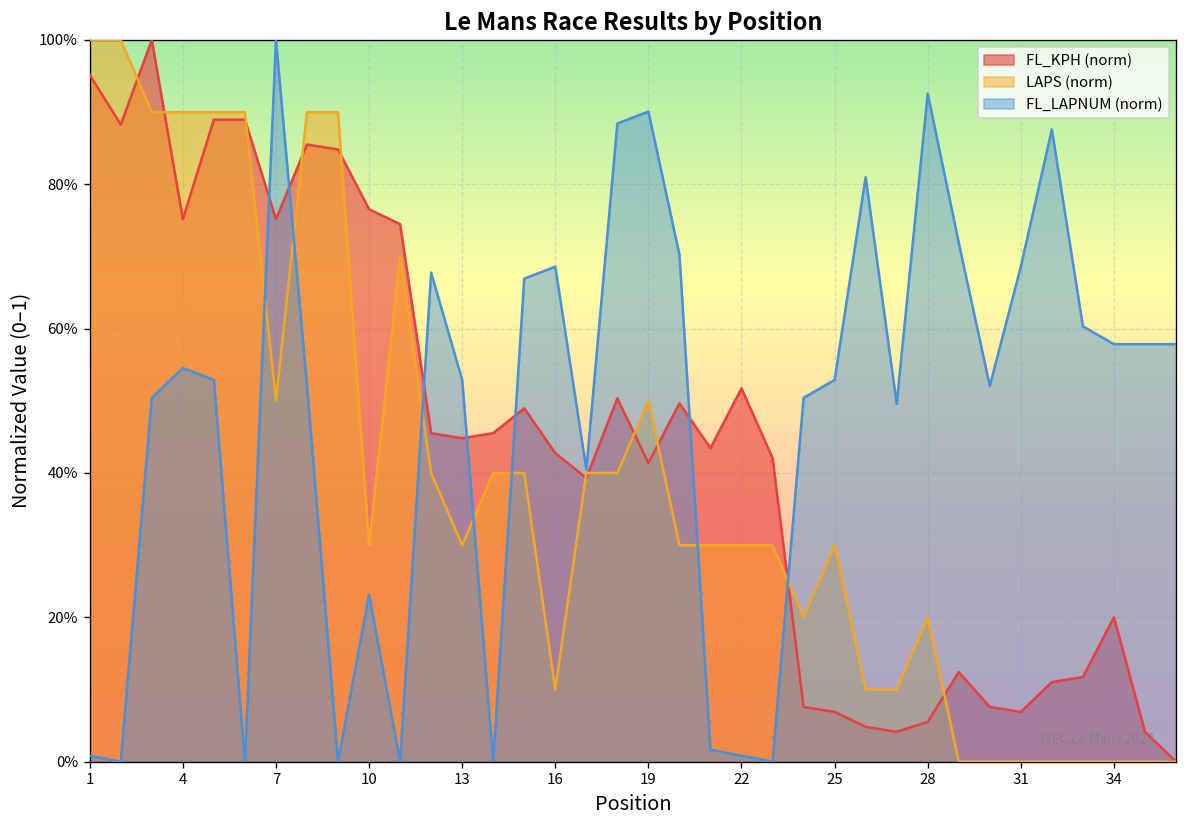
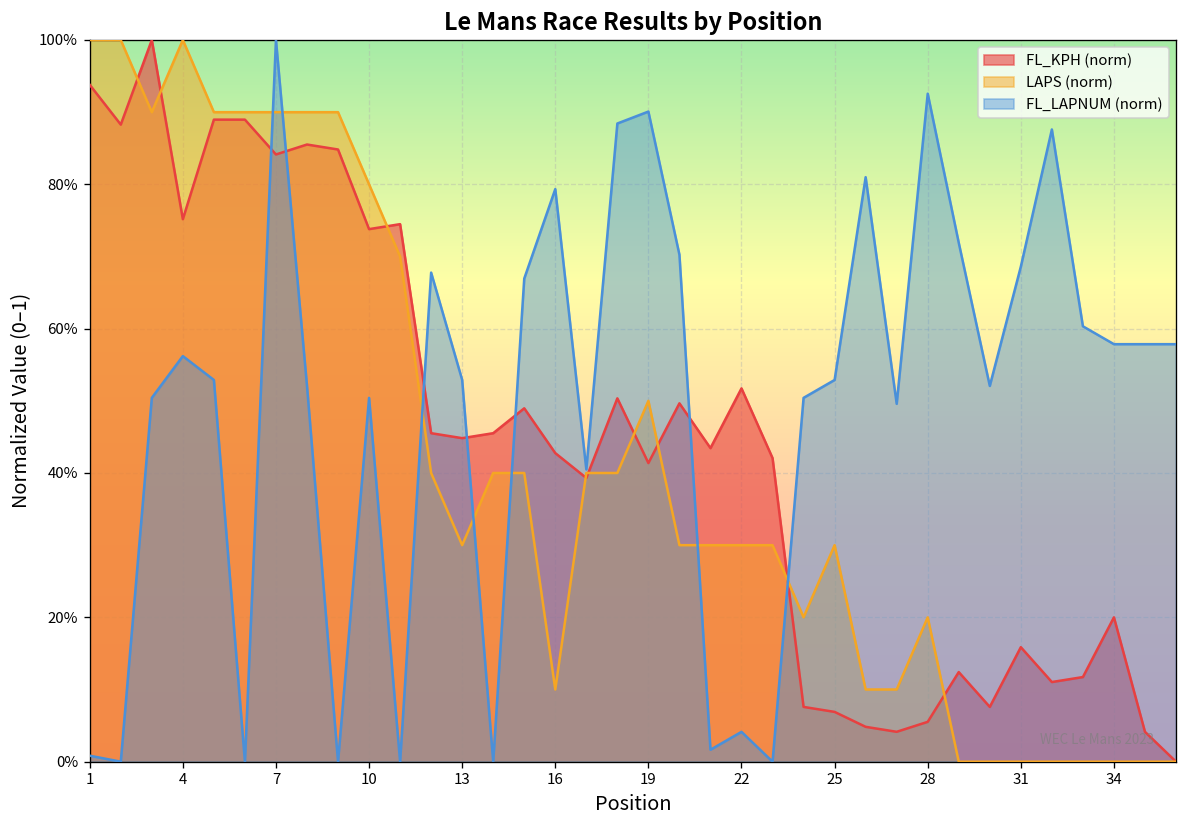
  {
    "FL_KPH (norm)": {
-     "1": "95%",
+     "1": "94%",
      "4": "75%",
-     "7": "75%",
-     "10": "77%",
+     "7": "84%",
+     "10": "74%",
      "13": "45%",
      "16": "43%",
      "19": "41%",
      "22": "52%",
      "25": "7%",
      "28": "6%",
-     "31": "7%",
+     "31": "16%",
      "34": "20%"
    },
    "LAPS (norm)": {
      "1": "100%",
-     "4": "90%",
-     "7": "50%",
-     "10": "30%",
+     "4": "100%",
+     "7": "90%",
+     "10": "80%",
      "13": "30%",
      "16": "10%",
      "19": "50%",
      "22": "30%",
      "25": "30%",
      "28": "20%",
      "31": "0%",
      "34": "0%"
    },
    "FL_LAPNUM (norm)": {
      "1": "1%",
-     "4": "55%",
+     "4": "56%",
      "7": "100%",
-     "10": "23%",
+     "10": "50%",
      "13": "53%",
-     "16": "69%",
+     "16": "79%",
      "19": "90%",
-     "22": "1%",
+     "22": "4%",
      "25": "53%",
      "28": "93%",
      "31": "69%",
      "34": "58%"
    }
  }
